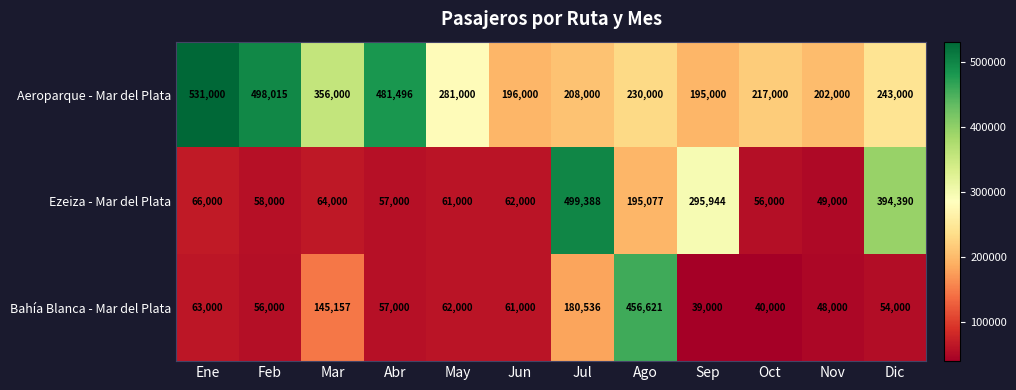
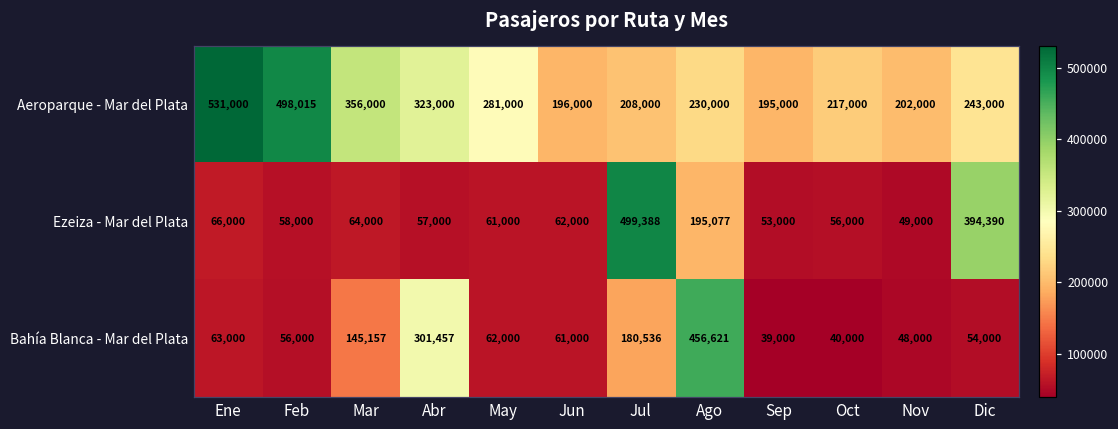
  {
    "Aeroparque - Mar del Plata": {
      "Ene": "531,000",
      "Feb": "498,015",
      "Mar": "356,000",
-     "Abr": "481,496",
+     "Abr": "323,000",
      "May": "281,000",
      "Jun": "196,000",
      "Jul": "208,000",
      "Ago": "230,000",
      "Sep": "195,000",
      "Oct": "217,000",
      "Nov": "202,000",
      "Dic": "243,000"
    },
    "Ezeiza - Mar del Plata": {
      "Ene": "66,000",
      "Feb": "58,000",
      "Mar": "64,000",
      "Abr": "57,000",
      "May": "61,000",
      "Jun": "62,000",
      "Jul": "499,388",
      "Ago": "195,077",
-     "Sep": "295,944",
+     "Sep": "53,000",
      "Oct": "56,000",
      "Nov": "49,000",
      "Dic": "394,390"
    },
    "Bahía Blanca - Mar del Plata": {
      "Ene": "63,000",
      "Feb": "56,000",
      "Mar": "145,157",
-     "Abr": "57,000",
+     "Abr": "301,457",
      "May": "62,000",
      "Jun": "61,000",
      "Jul": "180,536",
      "Ago": "456,621",
      "Sep": "39,000",
      "Oct": "40,000",
      "Nov": "48,000",
      "Dic": "54,000"
    }
  }
